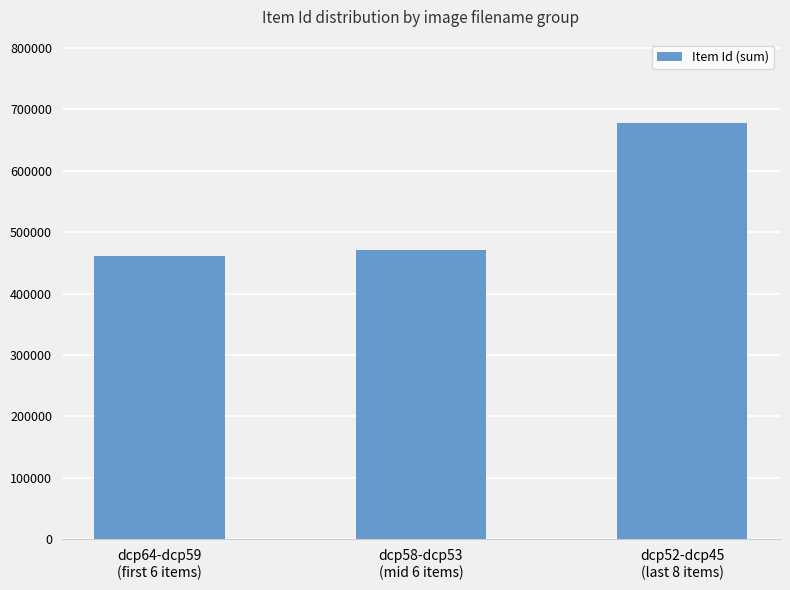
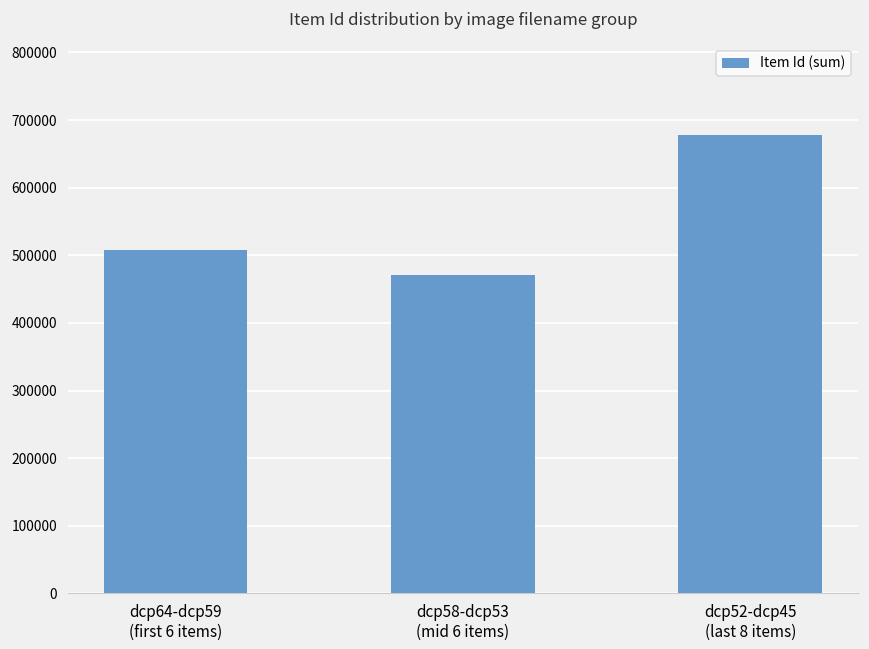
  {
-   "dcp64-dcp59 (first 6 items)": 460000,
+   "dcp64-dcp59 (first 6 items)": 510000,
    "dcp58-dcp53 (mid 6 items)": 470000,
    "dcp52-dcp45 (last 8 items)": 680000
  }
